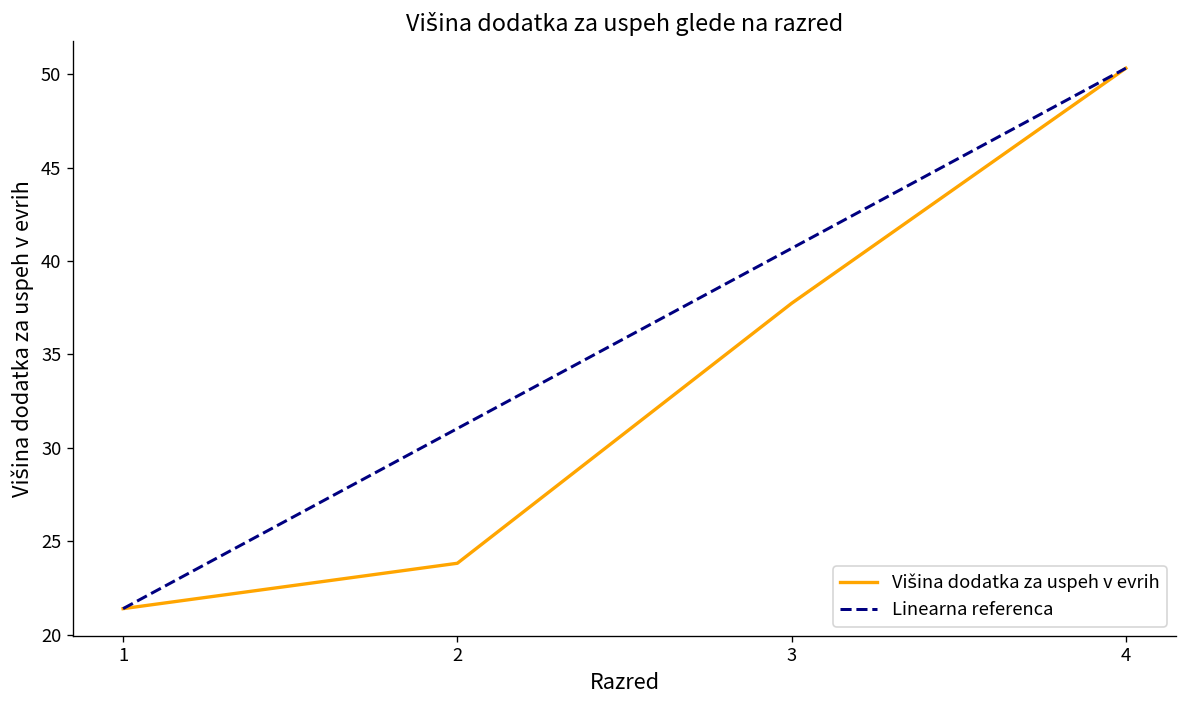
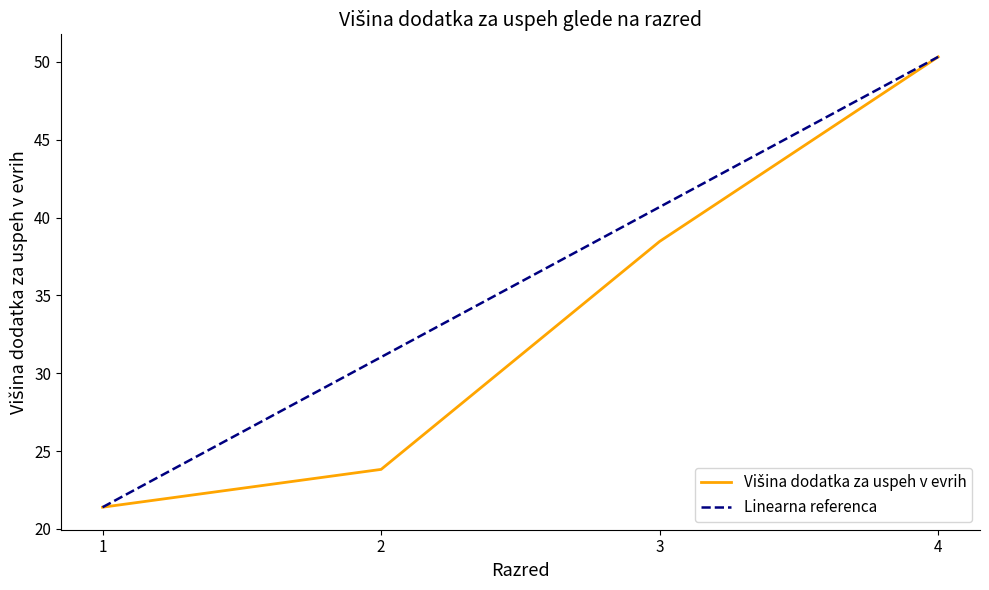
  {
    "Višina dodatka za uspeh v evrih": {
      "2": 23.8,
-     "3": 37.7
+     "3": 38.5
    }
  }
